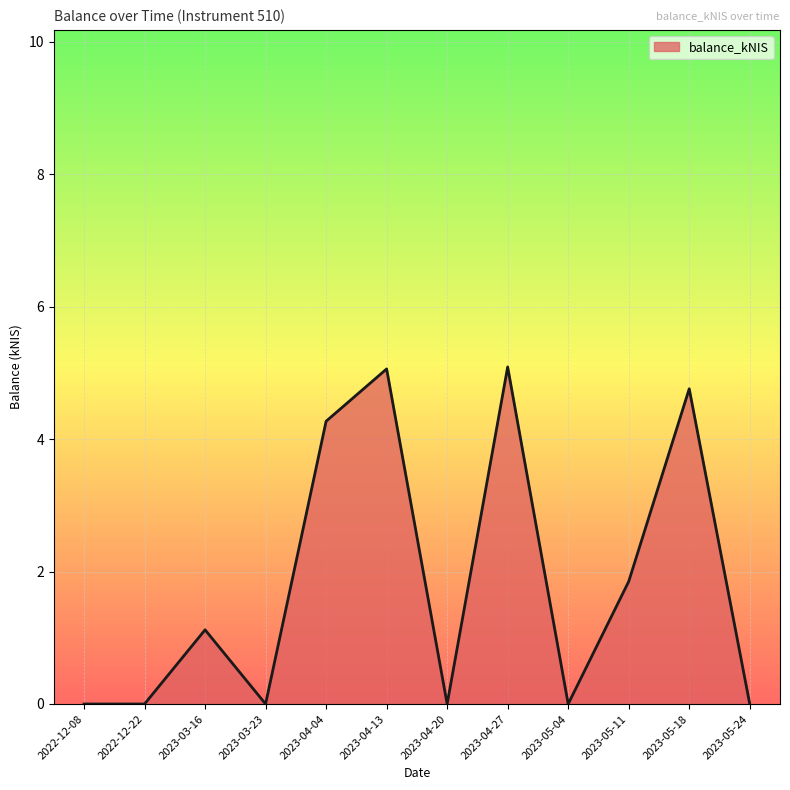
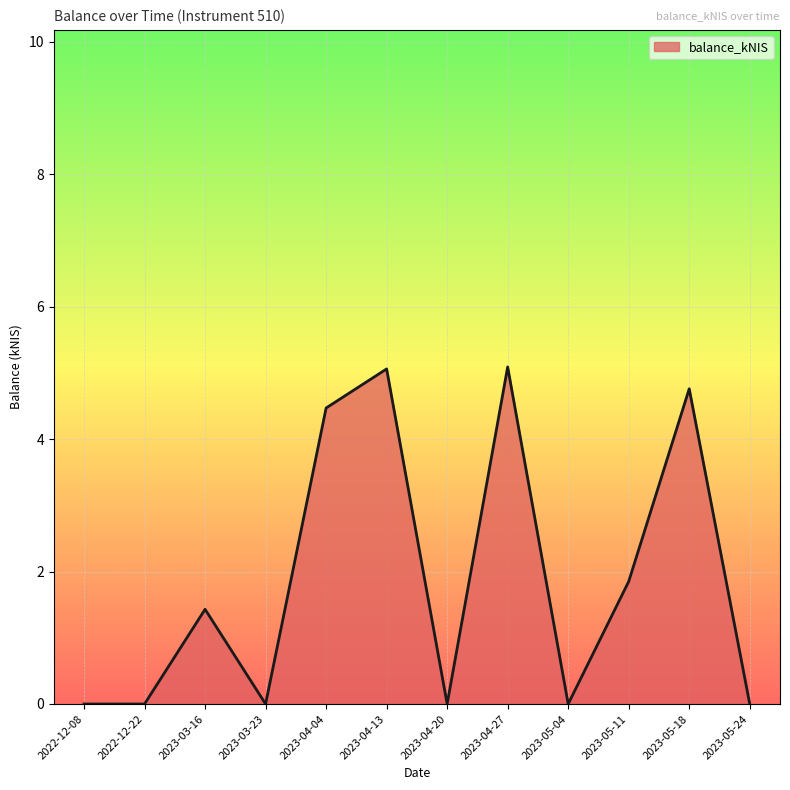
  {
    "2022-12-08": 0.0,
    "2022-12-22": 0.0,
-   "2023-03-16": 1.1,
+   "2023-03-16": 1.4,
    "2023-03-23": 0.0,
-   "2023-04-04": 4.3,
+   "2023-04-04": 4.5,
    "2023-04-13": 5.1,
    "2023-04-20": 0.0,
    "2023-04-27": 5.1,
    "2023-05-04": 0.0,
    "2023-05-11": 1.9,
    "2023-05-18": 4.8,
    "2023-05-24": 0.0
  }
